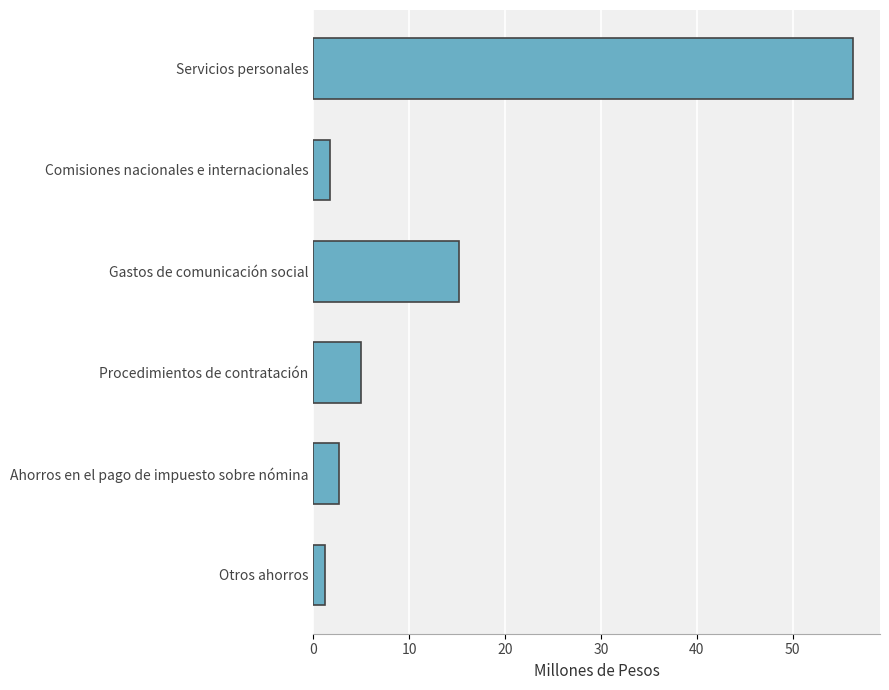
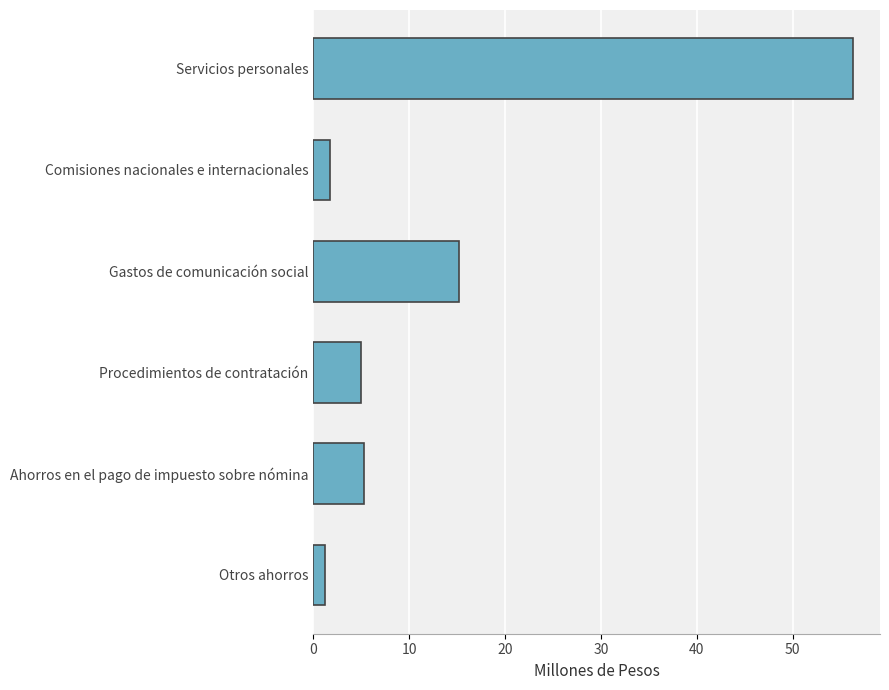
  {
    "Servicios personales": 56,
    "Comisiones nacionales e internacionales": 2,
    "Gastos de comunicación social": 15,
    "Procedimientos de contratación": 5,
-   "Ahorros en el pago de impuesto sobre nómina": 3,
+   "Ahorros en el pago de impuesto sobre nómina": 5,
    "Otros ahorros": 1
  }
